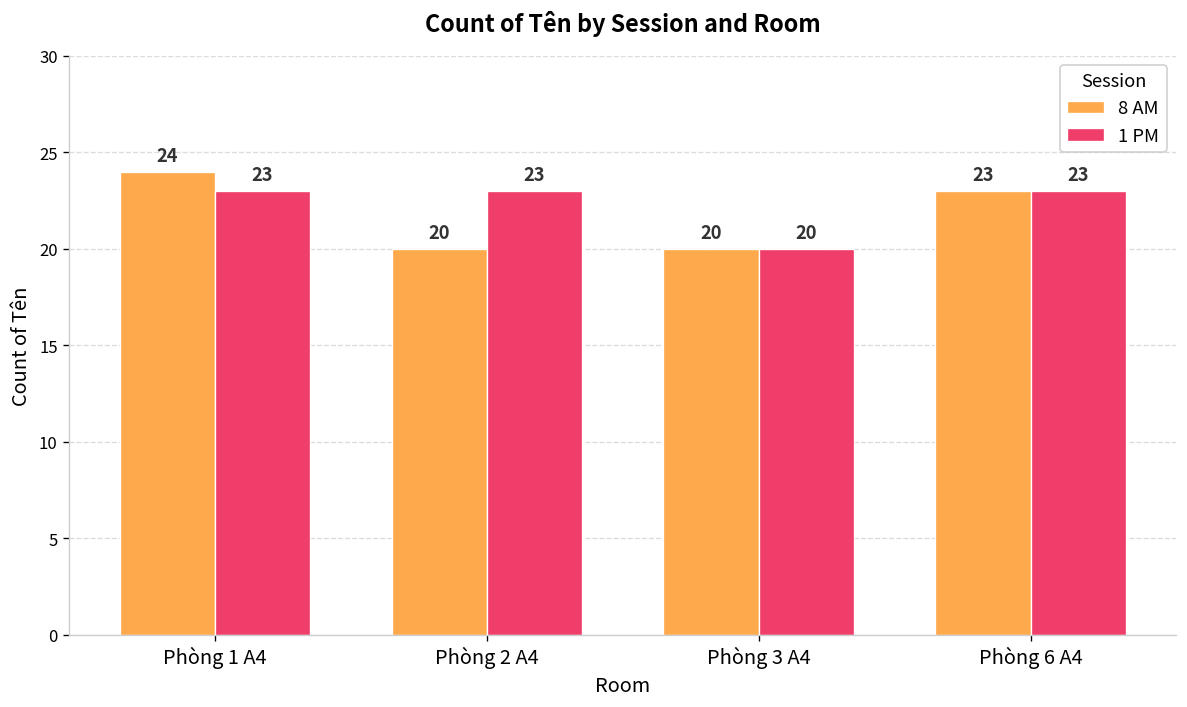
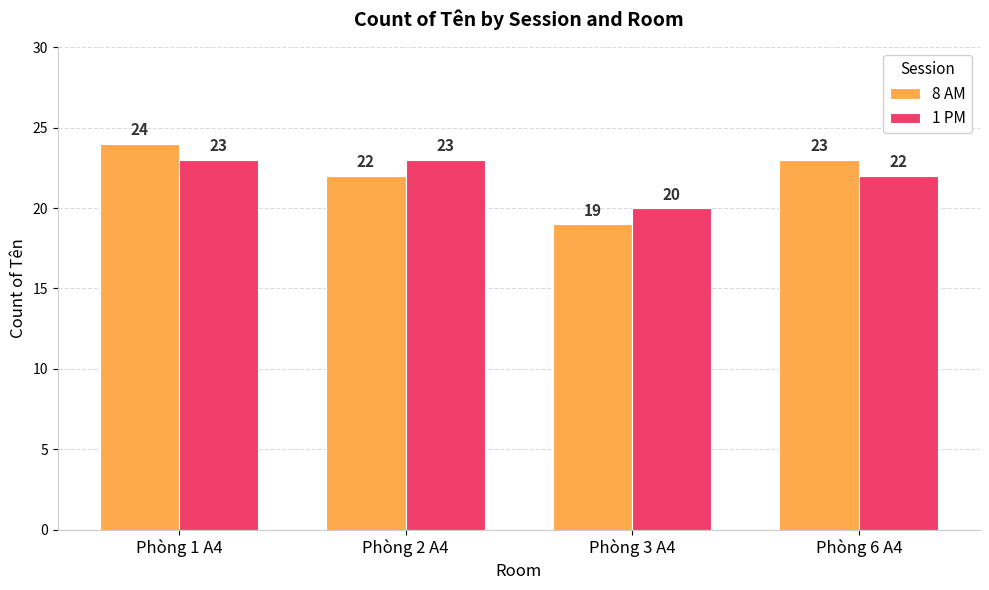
  {
    "8 AM": {
      "Phòng 1 A4": 24,
-     "Phòng 2 A4": 20,
-     "Phòng 3 A4": 20,
+     "Phòng 2 A4": 22,
+     "Phòng 3 A4": 19,
      "Phòng 6 A4": 23
    },
    "1 PM": {
      "Phòng 1 A4": 23,
      "Phòng 2 A4": 23,
      "Phòng 3 A4": 20,
-     "Phòng 6 A4": 23
+     "Phòng 6 A4": 22
    }
  }
